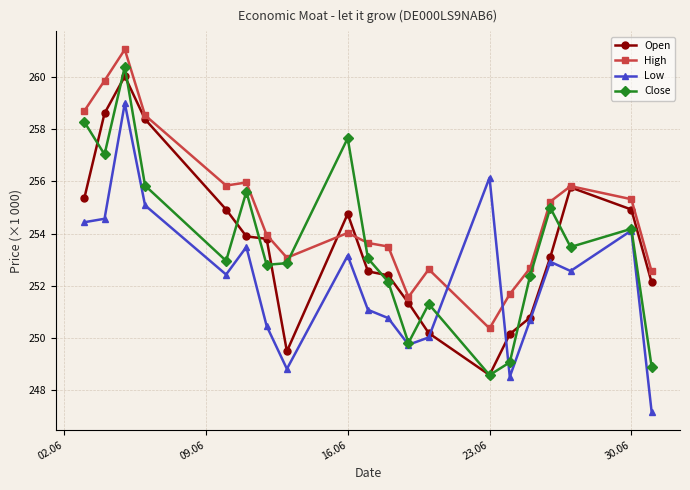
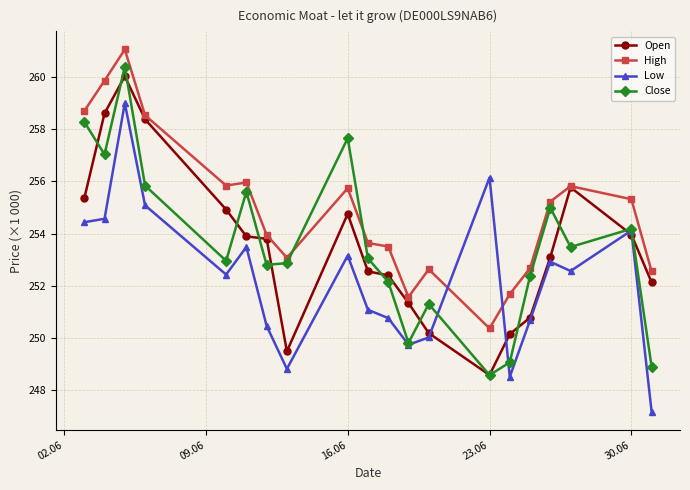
  {
    "Open": {
      "16.06": 254.8,
-     "30.06": 254.9
+     "30.06": 254.0
    },
    "High": {
-     "16.06": 254.0,
+     "16.06": 255.7,
      "23.06": 250.4,
      "30.06": 255.3
    },
    "Low": {
      "16.06": 253.2,
      "23.06": 256.1
    },
    "Close": {
      "16.06": 257.6
    }
  }
